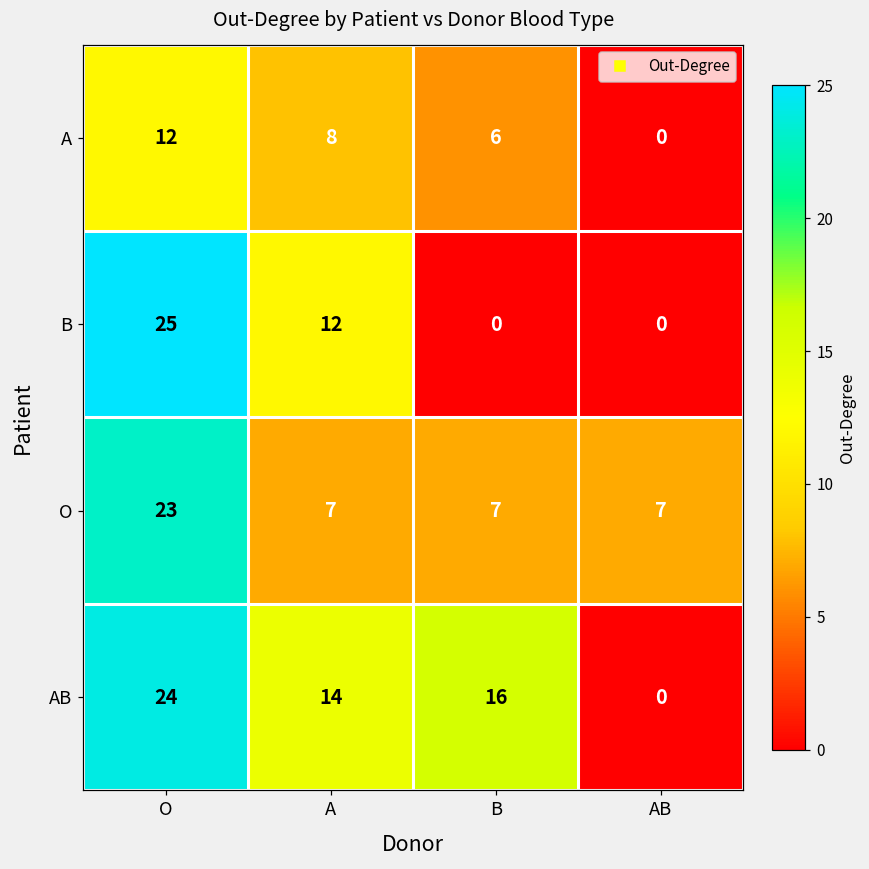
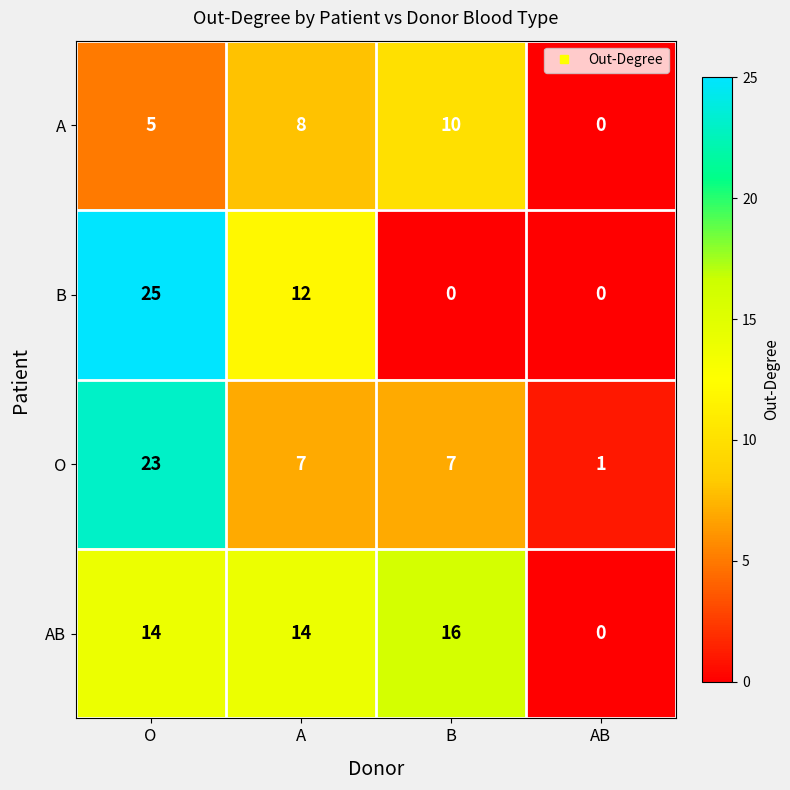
  {
    "A": {
-     "O": 12,
+     "O": 5,
      "A": 8,
-     "B": 6,
+     "B": 10,
      "AB": 0
    },
    "B": {
      "O": 25,
      "A": 12,
      "B": 0,
      "AB": 0
    },
    "O": {
      "O": 23,
      "A": 7,
      "B": 7,
-     "AB": 7
+     "AB": 1
    },
    "AB": {
-     "O": 24,
+     "O": 14,
      "A": 14,
      "B": 16,
      "AB": 0
    }
  }
